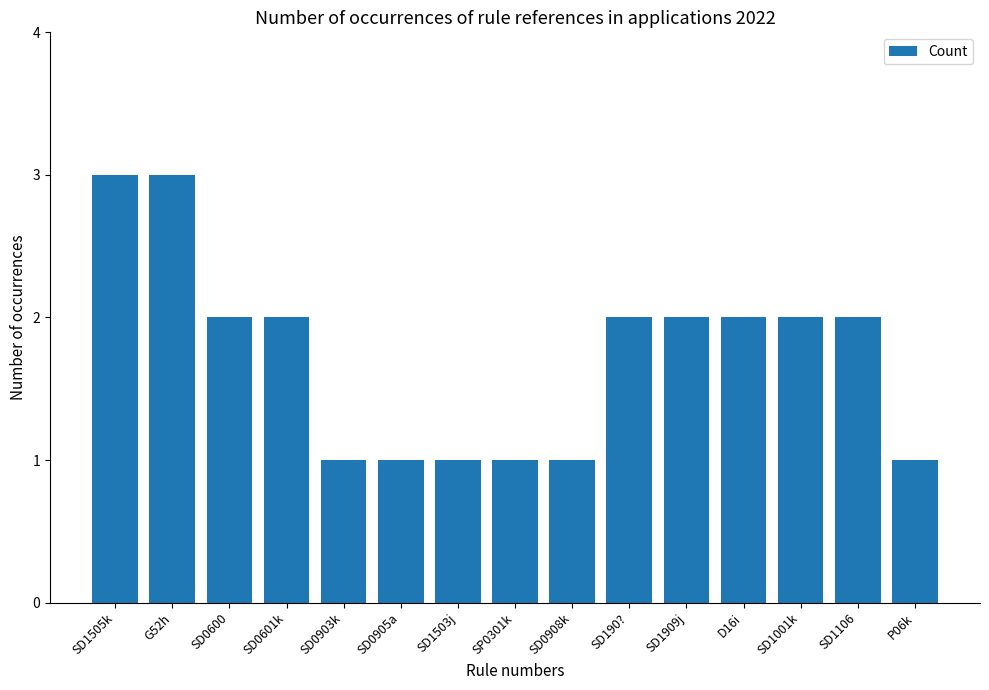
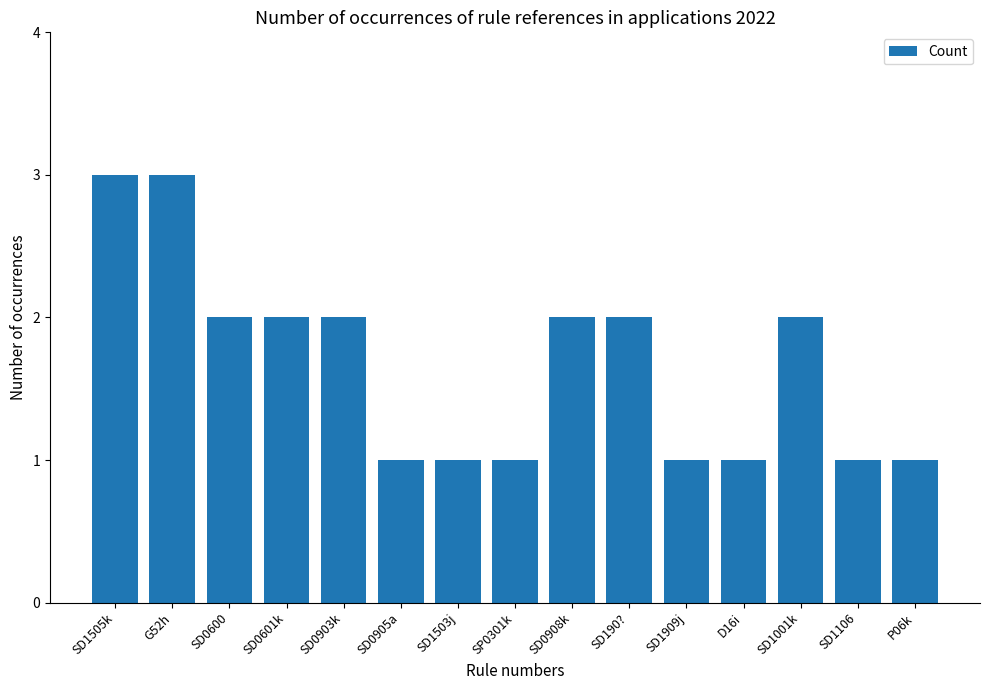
  {
    "SD1505k": 3,
    "G52h": 3,
    "SD0600": 2,
    "SD0601k": 2,
-   "SD0903k": 1,
+   "SD0903k": 2,
    "SD0905a": 1,
    "SD1503j": 1,
    "SP0301k": 1,
-   "SD0908k": 1,
+   "SD0908k": 2,
    "SD190?": 2,
-   "SD1909j": 2,
-   "D16i": 2,
+   "SD1909j": 1,
+   "D16i": 1,
    "SD1001k": 2,
-   "SD1106": 2,
+   "SD1106": 1,
    "P06k": 1
  }
